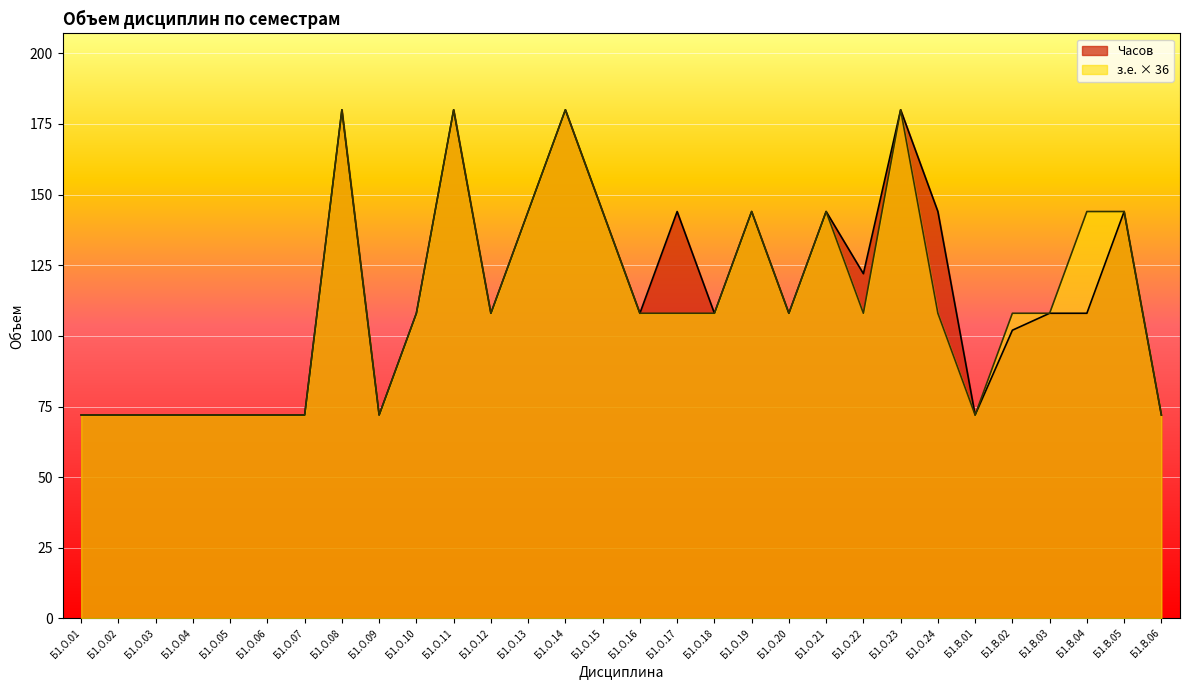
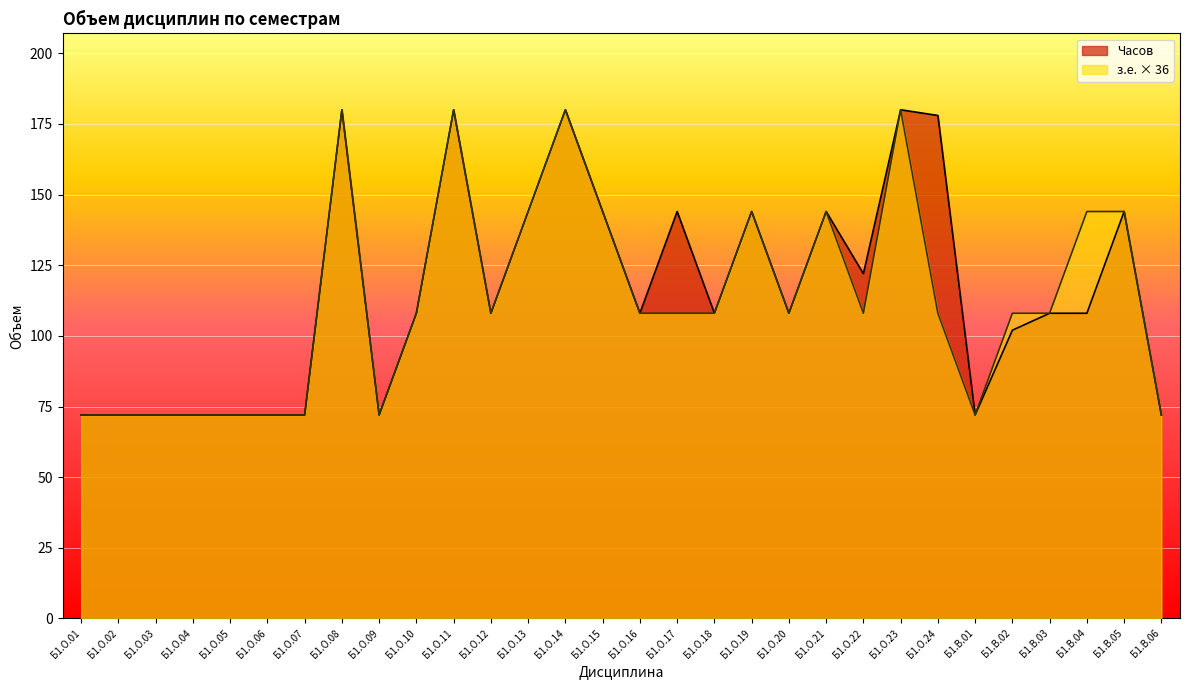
  {
    "Часов": {
      "Б1.О.17": 144,
      "Б1.О.22": 122,
-     "Б1.О.24": 144,
+     "Б1.О.24": 178,
      "Б1.В.02": 102,
      "Б1.В.04": 108
    },
    "з.е. × 36": {
      "Б1.О.17": 108,
      "Б1.О.22": 108,
      "Б1.О.24": 108,
      "Б1.В.02": 108,
      "Б1.В.04": 144
    }
  }
